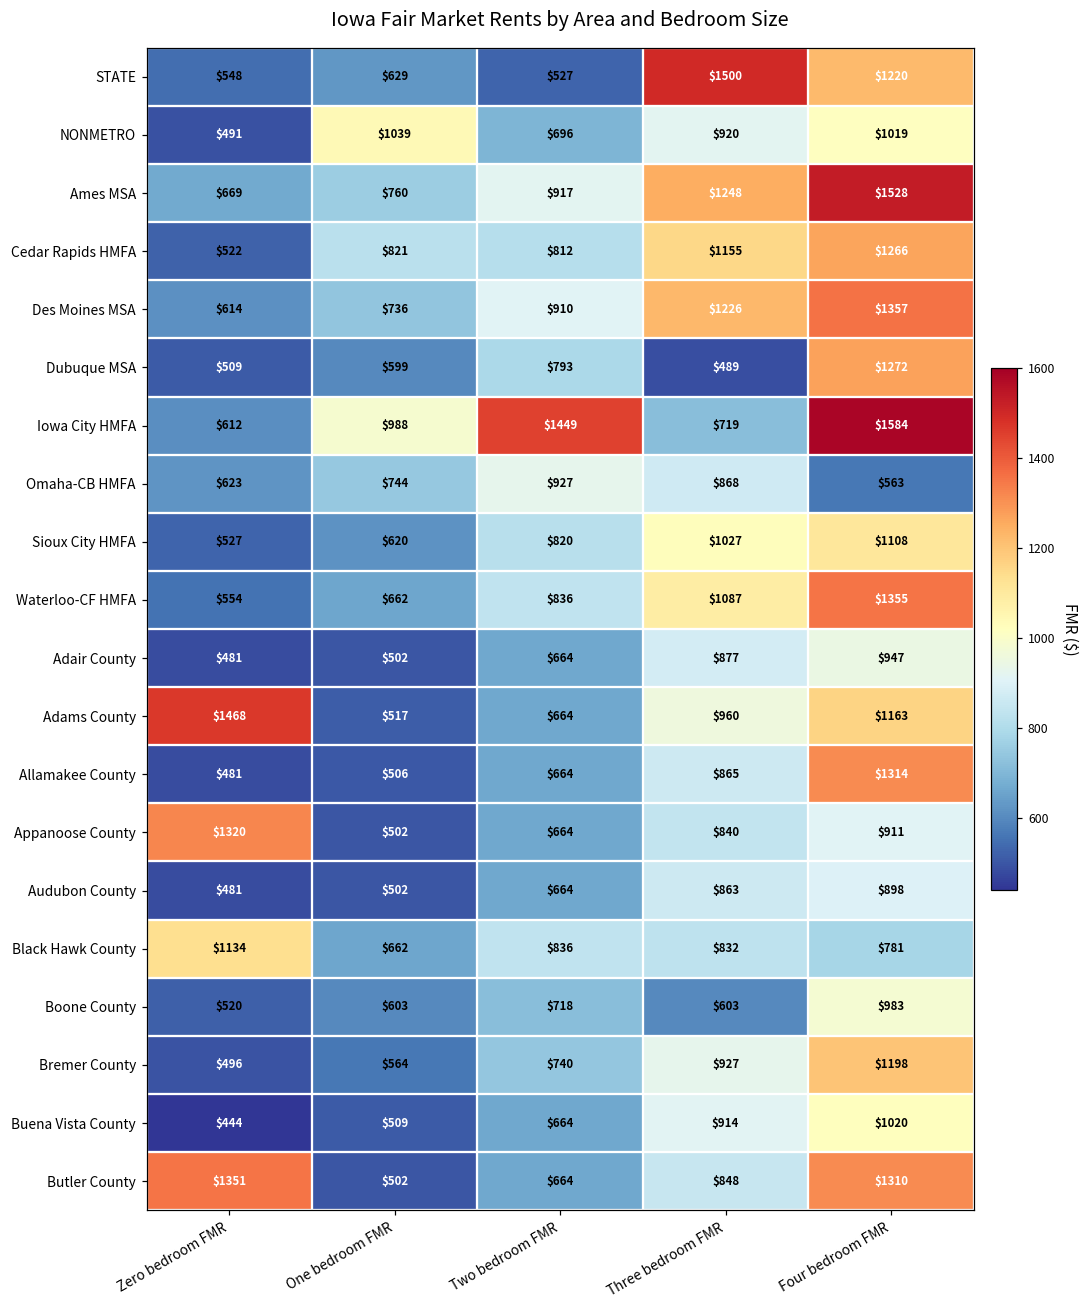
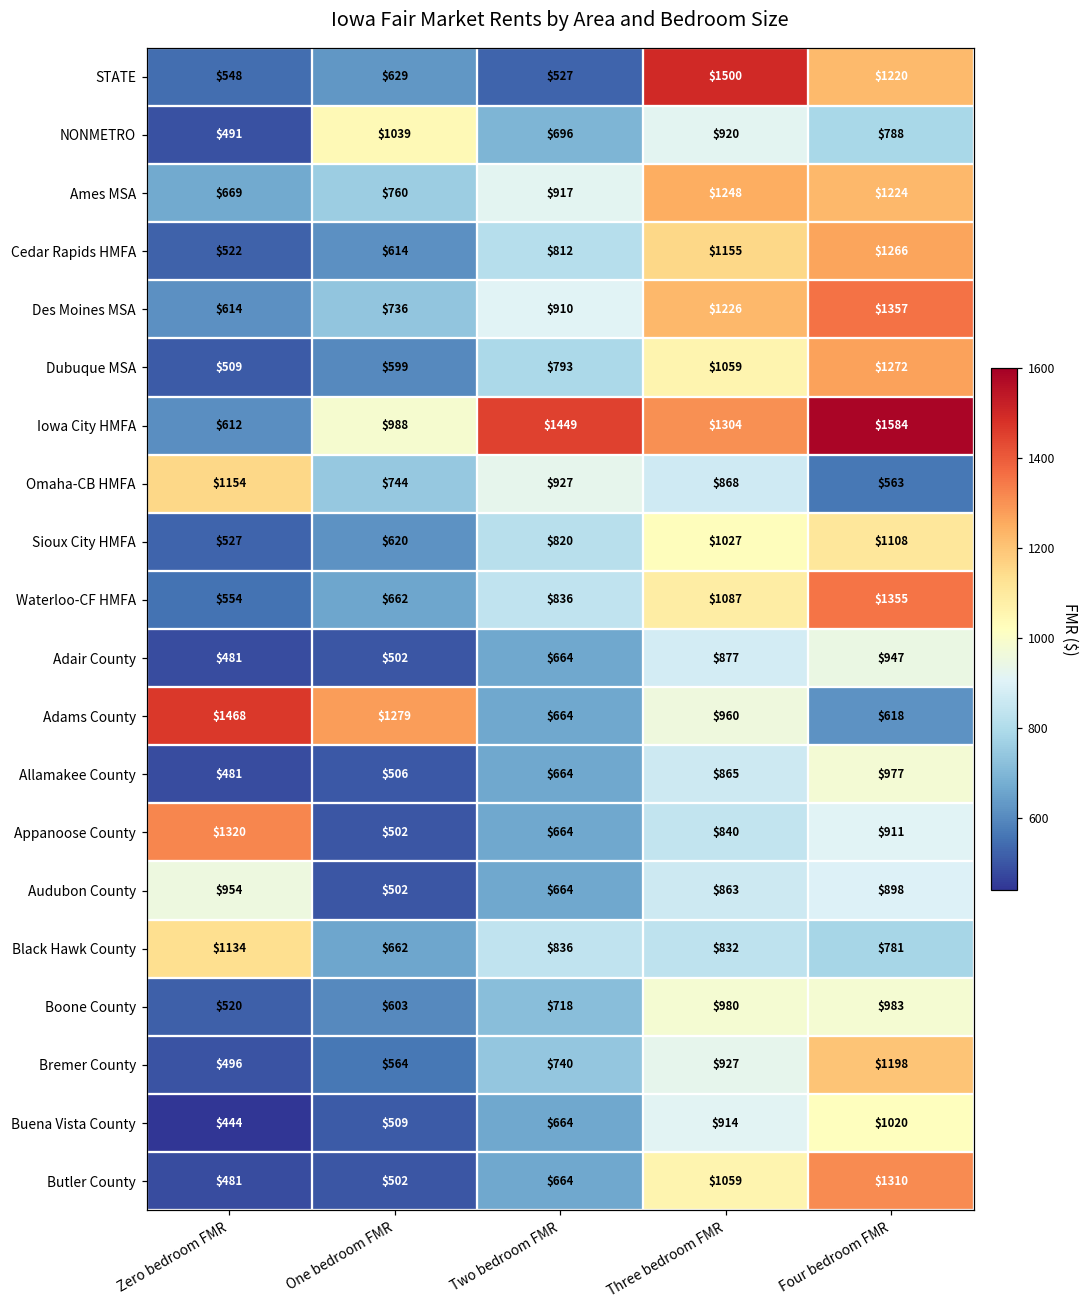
  {
    "STATE": {
      "Zero bedroom FMR": "$548",
      "One bedroom FMR": "$629",
      "Two bedroom FMR": "$527",
      "Three bedroom FMR": "$1500",
      "Four bedroom FMR": "$1220"
    },
    "NONMETRO": {
      "Zero bedroom FMR": "$491",
      "One bedroom FMR": "$1039",
      "Two bedroom FMR": "$696",
      "Three bedroom FMR": "$920",
-     "Four bedroom FMR": "$1019"
+     "Four bedroom FMR": "$788"
    },
    "Ames MSA": {
      "Zero bedroom FMR": "$669",
      "One bedroom FMR": "$760",
      "Two bedroom FMR": "$917",
      "Three bedroom FMR": "$1248",
-     "Four bedroom FMR": "$1528"
+     "Four bedroom FMR": "$1224"
    },
    "Cedar Rapids HMFA": {
      "Zero bedroom FMR": "$522",
-     "One bedroom FMR": "$821",
+     "One bedroom FMR": "$614",
      "Two bedroom FMR": "$812",
      "Three bedroom FMR": "$1155",
      "Four bedroom FMR": "$1266"
    },
    "Des Moines MSA": {
      "Zero bedroom FMR": "$614",
      "One bedroom FMR": "$736",
      "Two bedroom FMR": "$910",
      "Three bedroom FMR": "$1226",
      "Four bedroom FMR": "$1357"
    },
    "Dubuque MSA": {
      "Zero bedroom FMR": "$509",
      "One bedroom FMR": "$599",
      "Two bedroom FMR": "$793",
-     "Three bedroom FMR": "$489",
+     "Three bedroom FMR": "$1059",
      "Four bedroom FMR": "$1272"
    },
    "Iowa City HMFA": {
      "Zero bedroom FMR": "$612",
      "One bedroom FMR": "$988",
      "Two bedroom FMR": "$1449",
-     "Three bedroom FMR": "$719",
+     "Three bedroom FMR": "$1304",
      "Four bedroom FMR": "$1584"
    },
    "Omaha-CB HMFA": {
-     "Zero bedroom FMR": "$623",
+     "Zero bedroom FMR": "$1154",
      "One bedroom FMR": "$744",
      "Two bedroom FMR": "$927",
      "Three bedroom FMR": "$868",
      "Four bedroom FMR": "$563"
    },
    "Sioux City HMFA": {
      "Zero bedroom FMR": "$527",
      "One bedroom FMR": "$620",
      "Two bedroom FMR": "$820",
      "Three bedroom FMR": "$1027",
      "Four bedroom FMR": "$1108"
    },
    "Waterloo-CF HMFA": {
      "Zero bedroom FMR": "$554",
      "One bedroom FMR": "$662",
      "Two bedroom FMR": "$836",
      "Three bedroom FMR": "$1087",
      "Four bedroom FMR": "$1355"
    },
    "Adair County": {
      "Zero bedroom FMR": "$481",
      "One bedroom FMR": "$502",
      "Two bedroom FMR": "$664",
      "Three bedroom FMR": "$877",
      "Four bedroom FMR": "$947"
    },
    "Adams County": {
      "Zero bedroom FMR": "$1468",
-     "One bedroom FMR": "$517",
+     "One bedroom FMR": "$1279",
      "Two bedroom FMR": "$664",
      "Three bedroom FMR": "$960",
-     "Four bedroom FMR": "$1163"
+     "Four bedroom FMR": "$618"
    },
    "Allamakee County": {
      "Zero bedroom FMR": "$481",
      "One bedroom FMR": "$506",
      "Two bedroom FMR": "$664",
      "Three bedroom FMR": "$865",
-     "Four bedroom FMR": "$1314"
+     "Four bedroom FMR": "$977"
    },
    "Appanoose County": {
      "Zero bedroom FMR": "$1320",
      "One bedroom FMR": "$502",
      "Two bedroom FMR": "$664",
      "Three bedroom FMR": "$840",
      "Four bedroom FMR": "$911"
    },
    "Audubon County": {
-     "Zero bedroom FMR": "$481",
+     "Zero bedroom FMR": "$954",
      "One bedroom FMR": "$502",
      "Two bedroom FMR": "$664",
      "Three bedroom FMR": "$863",
      "Four bedroom FMR": "$898"
    },
    "Black Hawk County": {
      "Zero bedroom FMR": "$1134",
      "One bedroom FMR": "$662",
      "Two bedroom FMR": "$836",
      "Three bedroom FMR": "$832",
      "Four bedroom FMR": "$781"
    },
    "Boone County": {
      "Zero bedroom FMR": "$520",
      "One bedroom FMR": "$603",
      "Two bedroom FMR": "$718",
-     "Three bedroom FMR": "$603",
+     "Three bedroom FMR": "$980",
      "Four bedroom FMR": "$983"
    },
    "Bremer County": {
      "Zero bedroom FMR": "$496",
      "One bedroom FMR": "$564",
      "Two bedroom FMR": "$740",
      "Three bedroom FMR": "$927",
      "Four bedroom FMR": "$1198"
    },
    "Buena Vista County": {
      "Zero bedroom FMR": "$444",
      "One bedroom FMR": "$509",
      "Two bedroom FMR": "$664",
      "Three bedroom FMR": "$914",
      "Four bedroom FMR": "$1020"
    },
    "Butler County": {
-     "Zero bedroom FMR": "$1351",
+     "Zero bedroom FMR": "$481",
      "One bedroom FMR": "$502",
      "Two bedroom FMR": "$664",
-     "Three bedroom FMR": "$848",
+     "Three bedroom FMR": "$1059",
      "Four bedroom FMR": "$1310"
    }
  }
